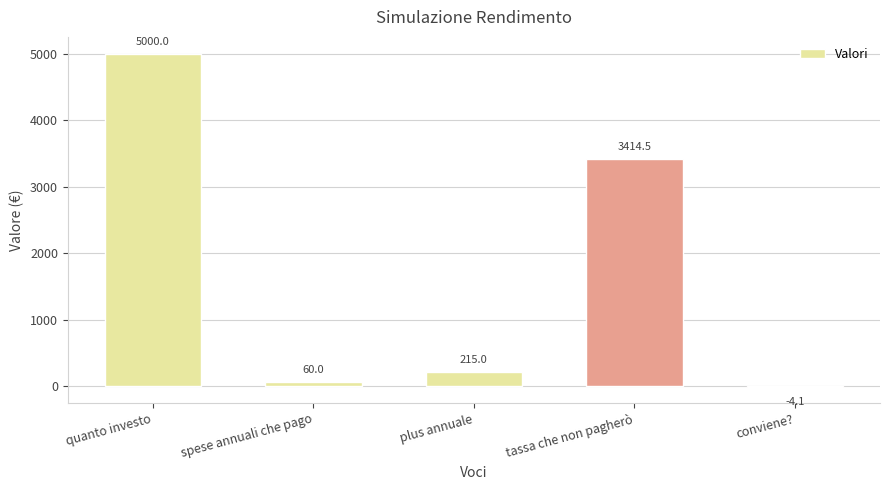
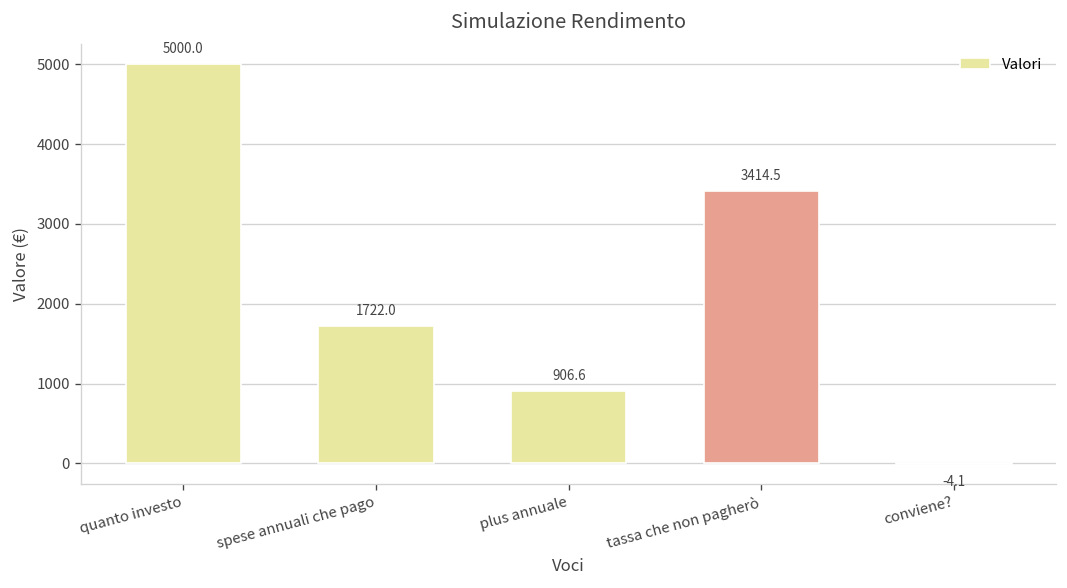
  {
    "quanto investo": 5000.0,
-   "spese annuali che pago": 60.0,
-   "plus annuale": 215.0,
+   "spese annuali che pago": 1722.0,
+   "plus annuale": 906.6,
    "tassa che non pagherò": 3414.5,
    "conviene?": -4.1
  }
